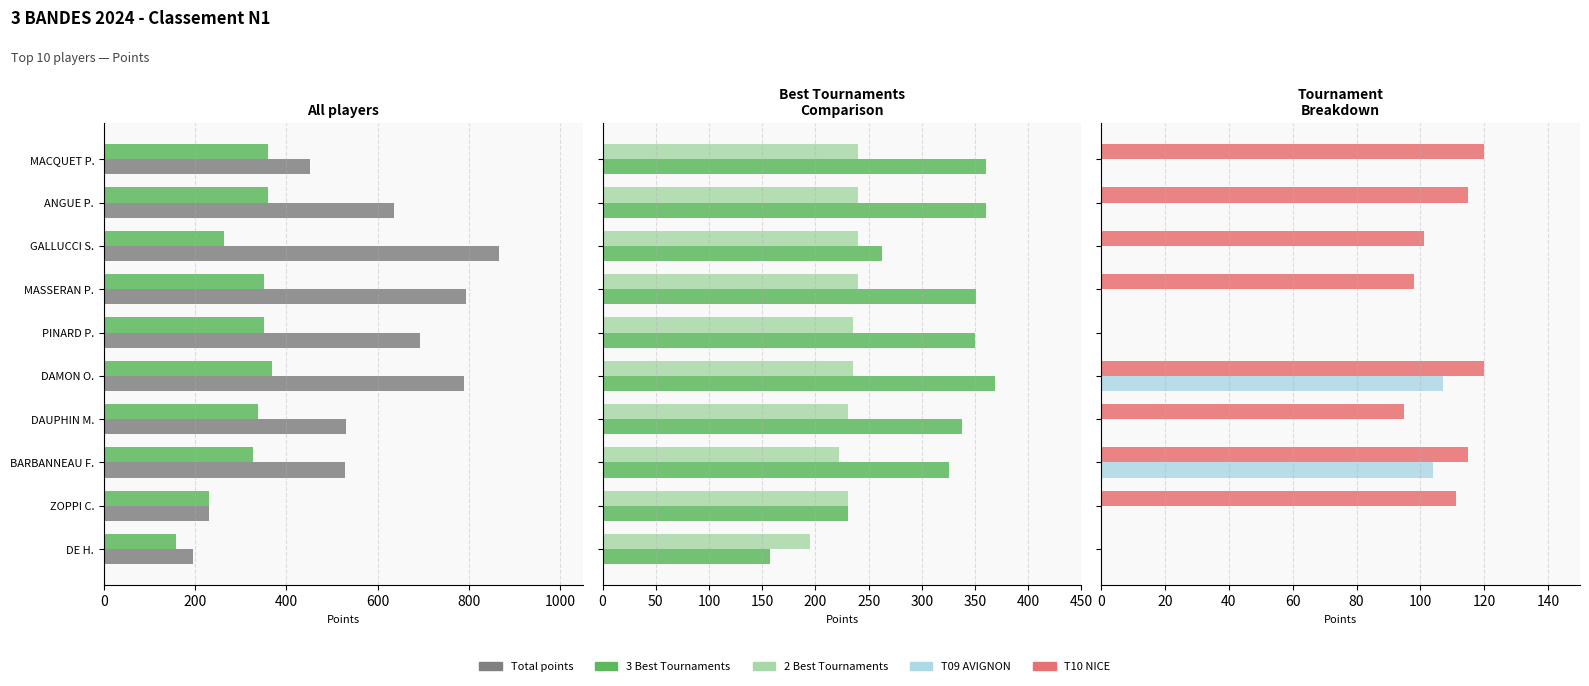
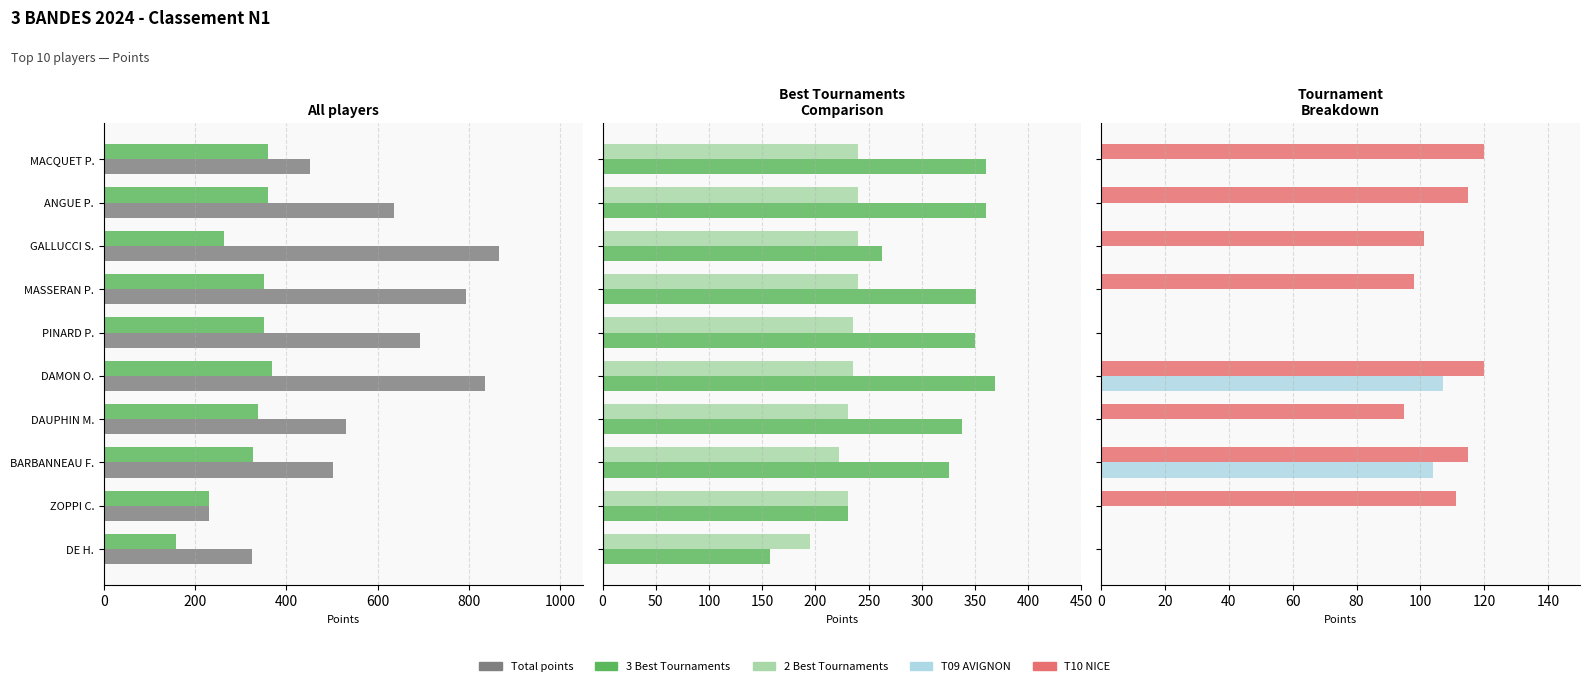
  {
    "All players": {
      "Total points": {
        "MACQUET P.": 450,
        "ANGUE P.": 640,
        "GALLUCCI S.": 870,
        "MASSERAN P.": 790,
        "PINARD P.": 690,
-       "DAMON O.": 790,
+       "DAMON O.": 840,
        "DAUPHIN M.": 530,
-       "BARBANNEAU F.": 530,
+       "BARBANNEAU F.": 500,
        "ZOPPI C.": 230,
-       "DE H.": 200
+       "DE H.": 330
      },
      "3 Best Tournaments": {
        "MACQUET P.": 360,
        "ANGUE P.": 360,
        "GALLUCCI S.": 260,
        "MASSERAN P.": 350,
        "PINARD P.": 350,
        "DAMON O.": 370,
        "DAUPHIN M.": 340,
        "BARBANNEAU F.": 330,
        "ZOPPI C.": 230,
        "DE H.": 160
      }
    }
  }
